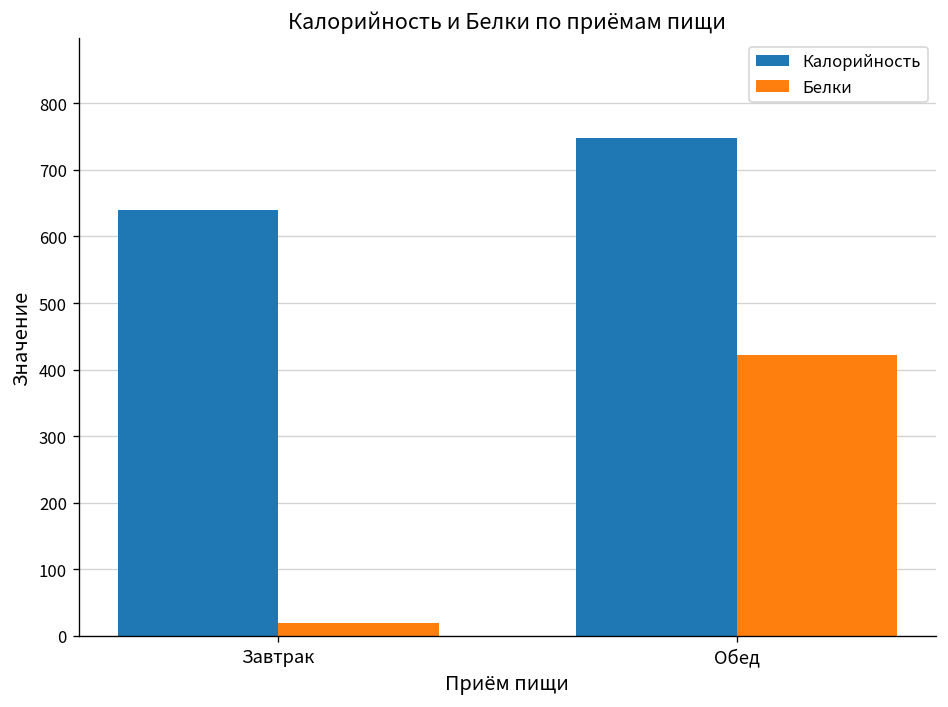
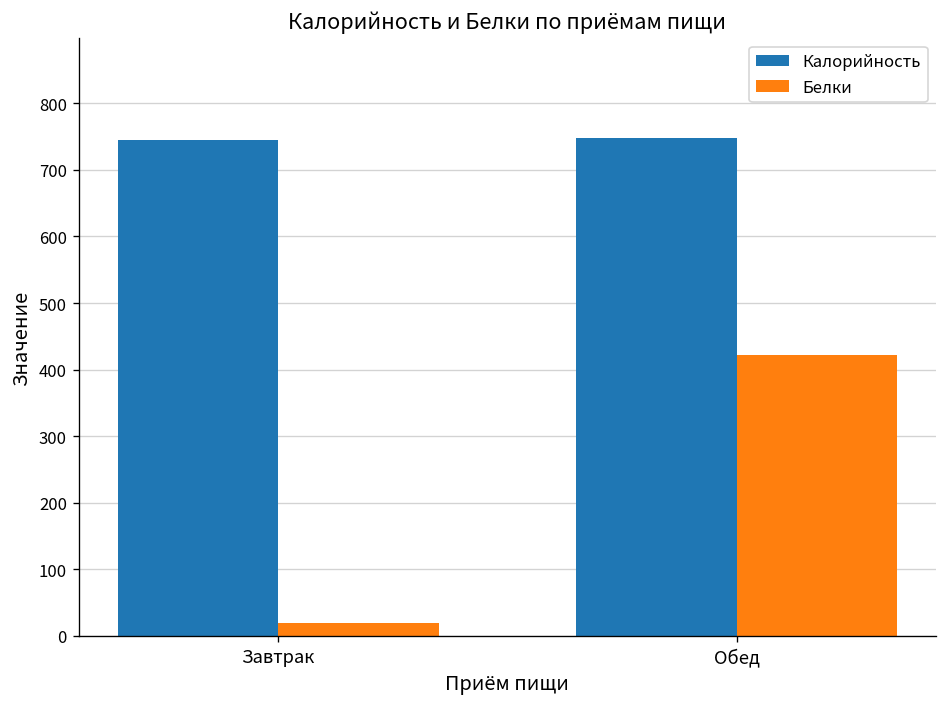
  {
    "Калорийность": {
-     "Завтрак": 640,
+     "Завтрак": 740,
      "Обед": 750
    },
    "Белки": {
      "Завтрак": 20,
      "Обед": 420
    }
  }
